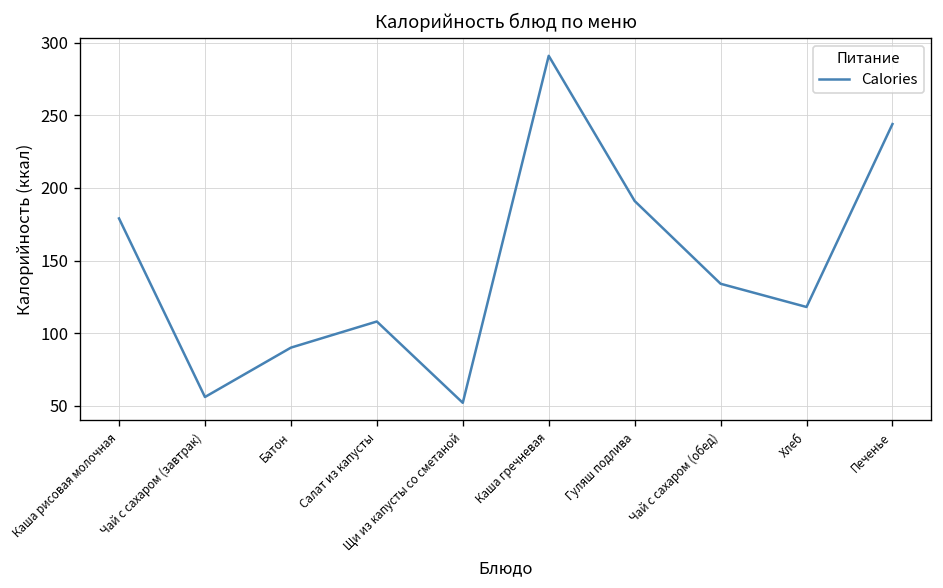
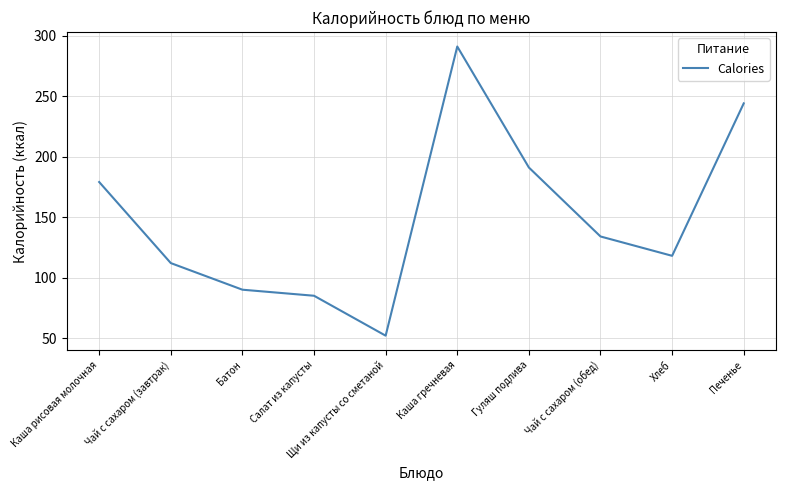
  {
    "Каша рисовая молочная": 179,
-   "Чай с сахаром (завтрак)": 56,
+   "Чай с сахаром (завтрак)": 112,
    "Батон": 90,
-   "Салат из капусты": 108,
+   "Салат из капусты": 85,
    "Щи из капусты со сметаной": 52,
    "Каша гречневая": 291,
    "Гуляш подлива": 191,
    "Чай с сахаром (обед)": 134,
    "Хлеб": 118,
    "Печенье": 244
  }
